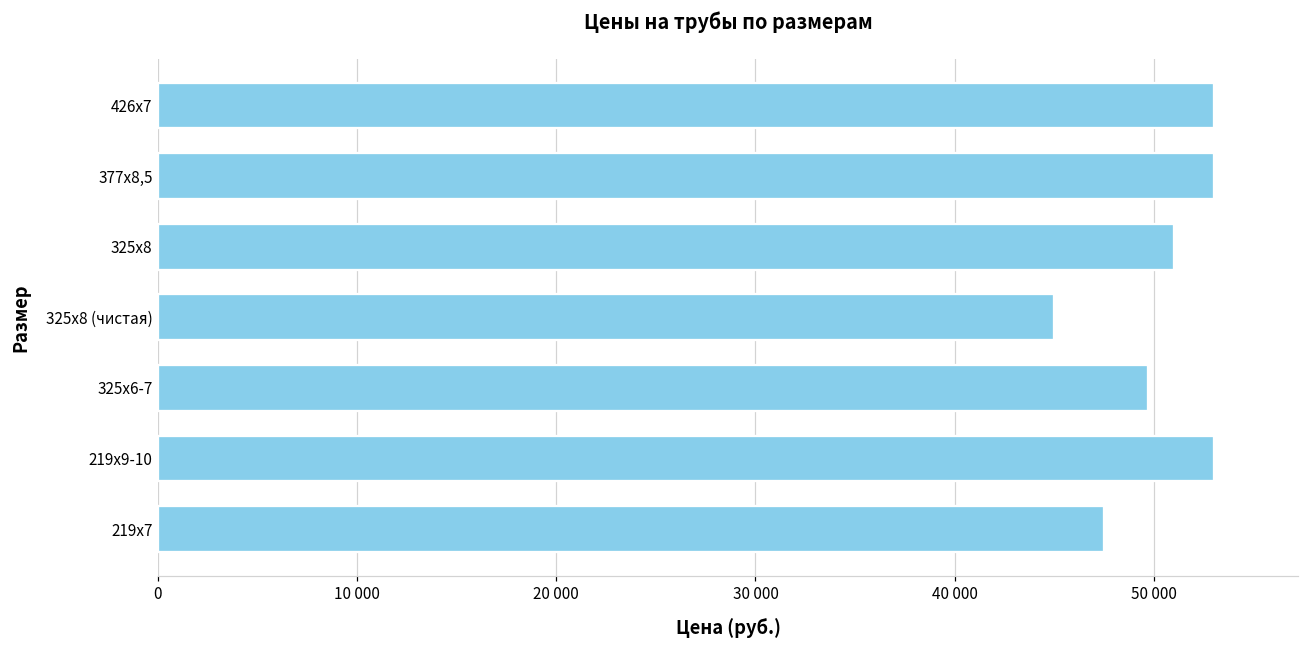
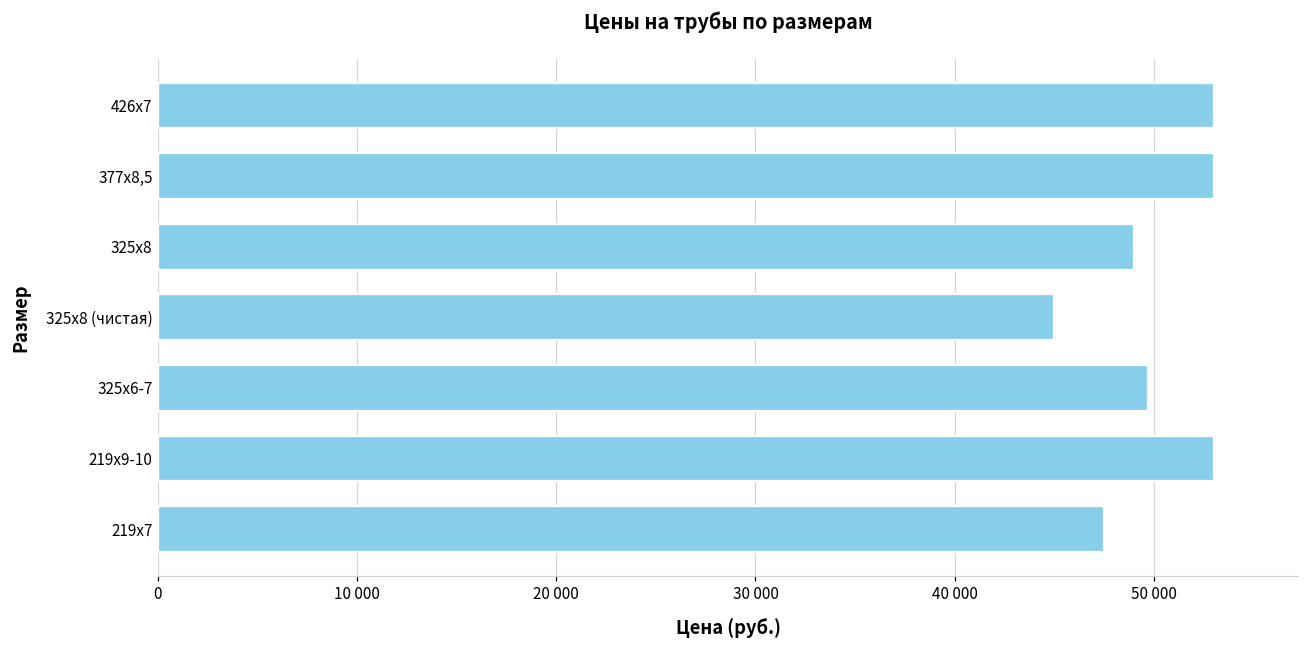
  {
    "426х7": 53000,
    "377х8,5": 53000,
-   "325х8": 51000,
+   "325х8": 49000,
    "325х8 (чистая)": 45000,
    "325х6-7": 49700,
    "219х9-10": 53000,
    "219х7": 47500
  }
